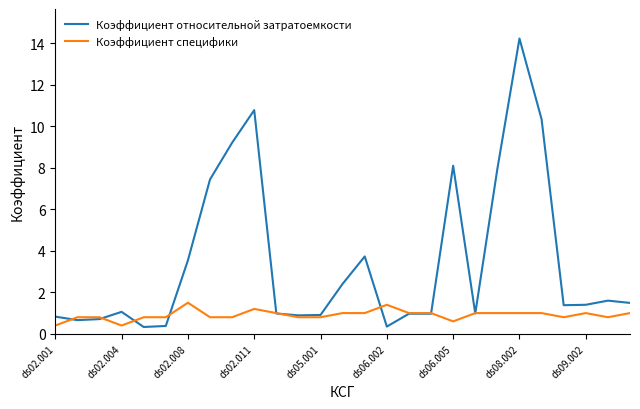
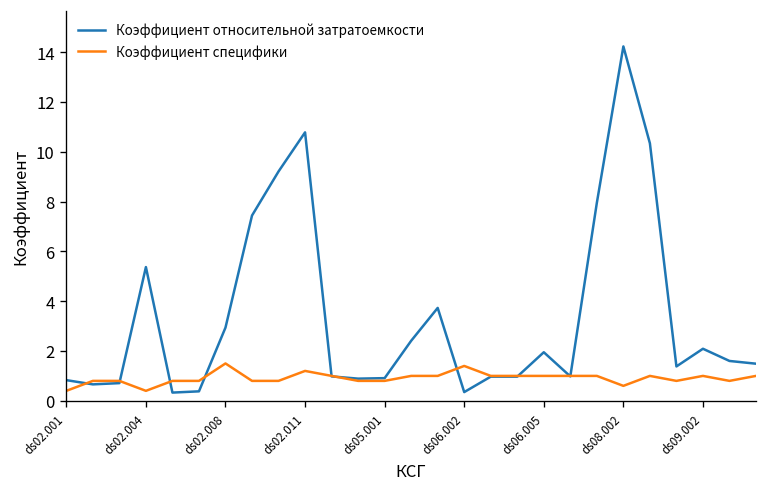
  {
    "Коэффициент относительной затратоемкости": {
      "ds02.001": 0.8,
-     "ds02.004": 1.1,
-     "ds02.008": 3.5,
+     "ds02.004": 5.4,
+     "ds02.008": 2.9,
      "ds02.011": 10.8,
      "ds06.002": 0.4,
-     "ds06.005": 8.1,
+     "ds06.005": 2.0,
      "ds08.002": 14.2,
-     "ds09.002": 1.4
+     "ds09.002": 2.1
    },
    "Коэффициент специфики": {
      "ds02.001": 0.4,
      "ds02.004": 0.4,
      "ds02.008": 1.5,
      "ds02.011": 1.2,
      "ds06.002": 1.4,
-     "ds06.005": 0.6,
-     "ds08.002": 1.0,
+     "ds06.005": 1.0,
+     "ds08.002": 0.6,
      "ds09.002": 1.0
    }
  }
